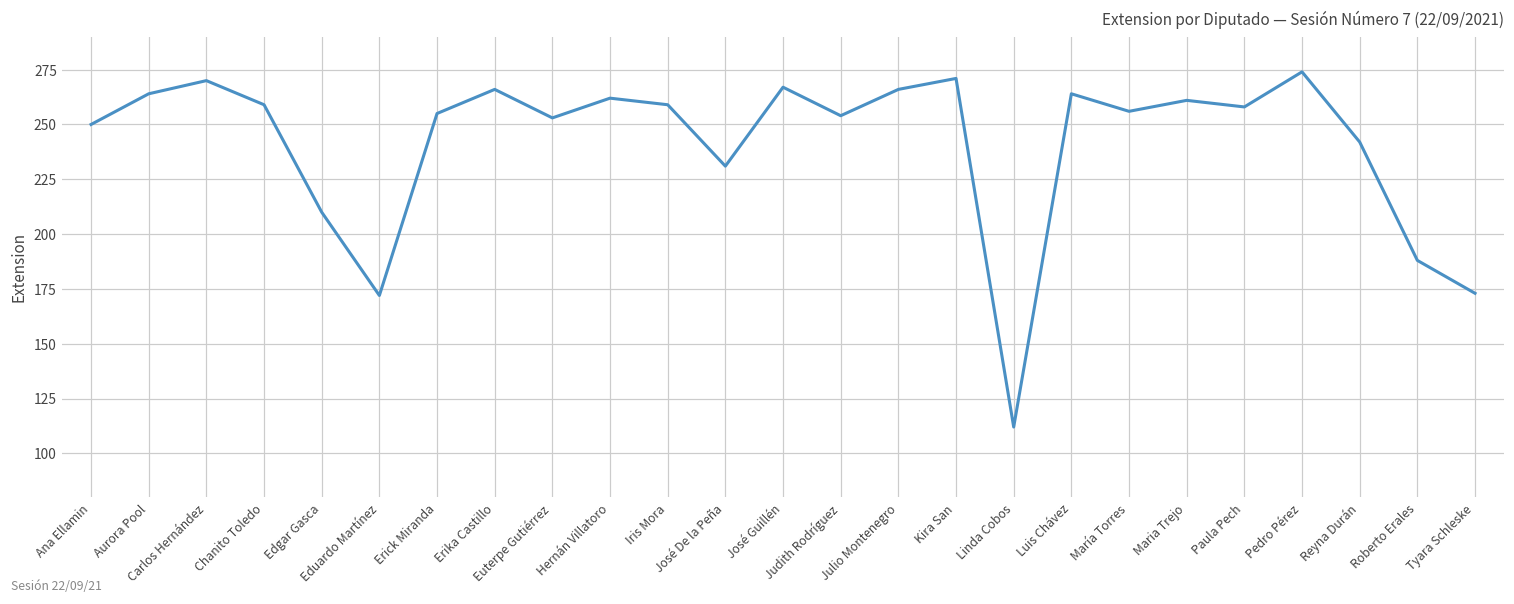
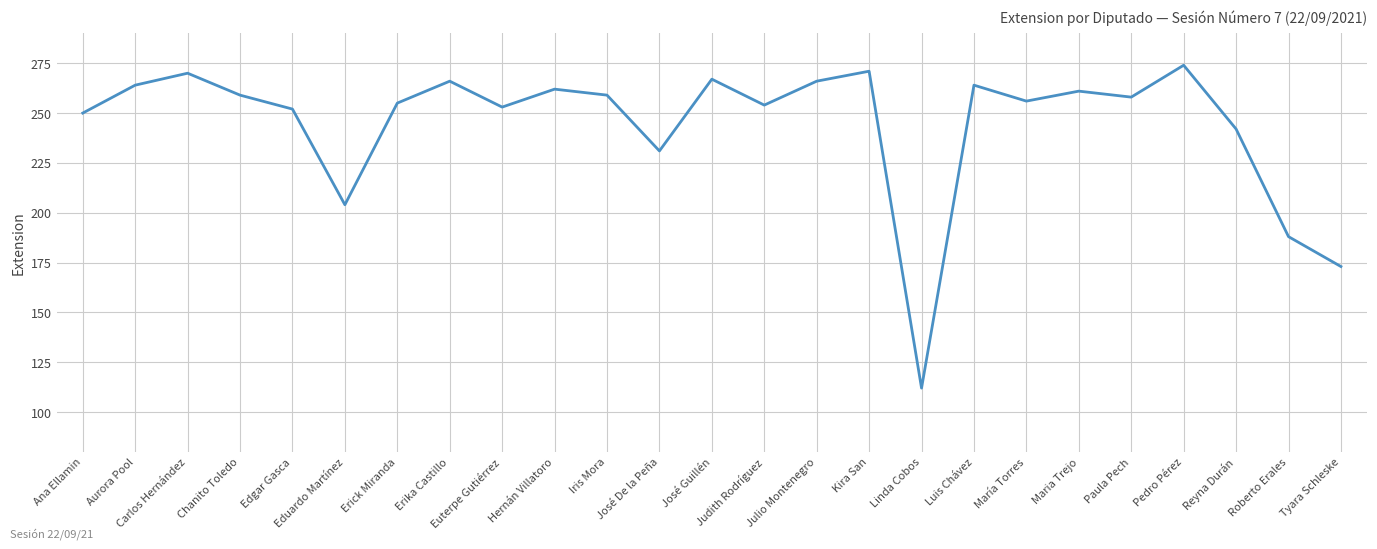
  {
    "Ana Ellamin": 250,
    "Aurora Pool": 264,
    "Carlos Hernández": 270,
    "Chanito Toledo": 259,
-   "Edgar Gasca": 210,
-   "Eduardo Martínez": 172,
+   "Edgar Gasca": 252,
+   "Eduardo Martínez": 204,
    "Erick Miranda": 255,
    "Erika Castillo": 266,
    "Euterpe Gutiérrez": 253,
    "Hernán Villatoro": 262,
    "Iris Mora": 259,
    "José De la Peña": 231,
    "José Guillén": 267,
    "Judith Rodríguez": 254,
    "Julio Montenegro": 266,
    "Kira San": 271,
    "Linda Cobos": 112,
    "Luis Chávez": 264,
    "María Torres": 256,
    "Maria Trejo": 261,
    "Paula Pech": 258,
    "Pedro Pérez": 274,
    "Reyna Durán": 242,
    "Roberto Erales": 188,
    "Tyara Schleske": 173
  }
